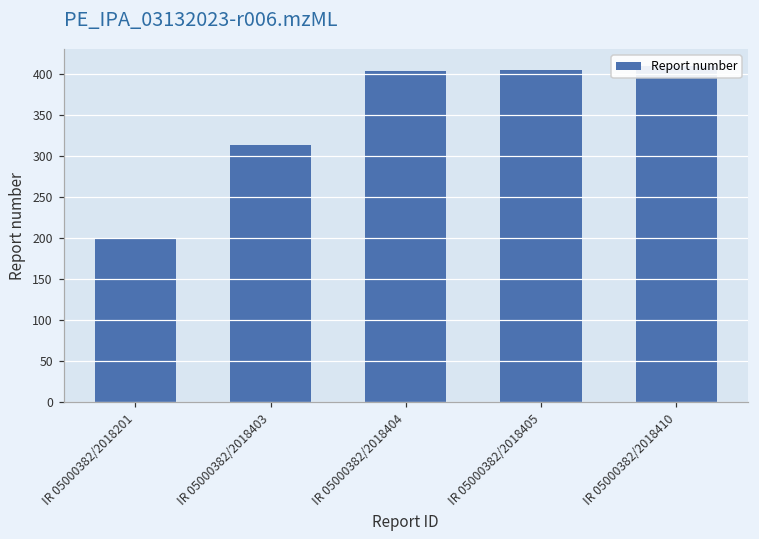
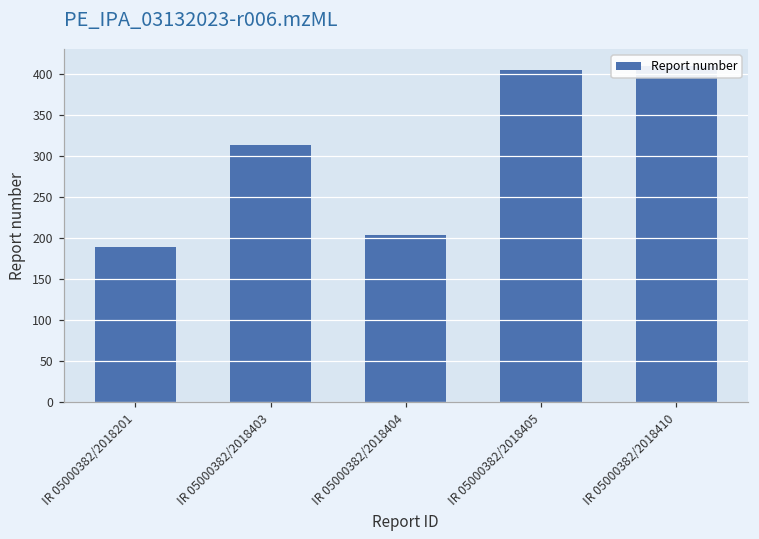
  {
-   "IR 05000382/2018201": 200,
+   "IR 05000382/2018201": 190,
    "IR 05000382/2018403": 310,
-   "IR 05000382/2018404": 400,
+   "IR 05000382/2018404": 200,
    "IR 05000382/2018405": 410
  }
